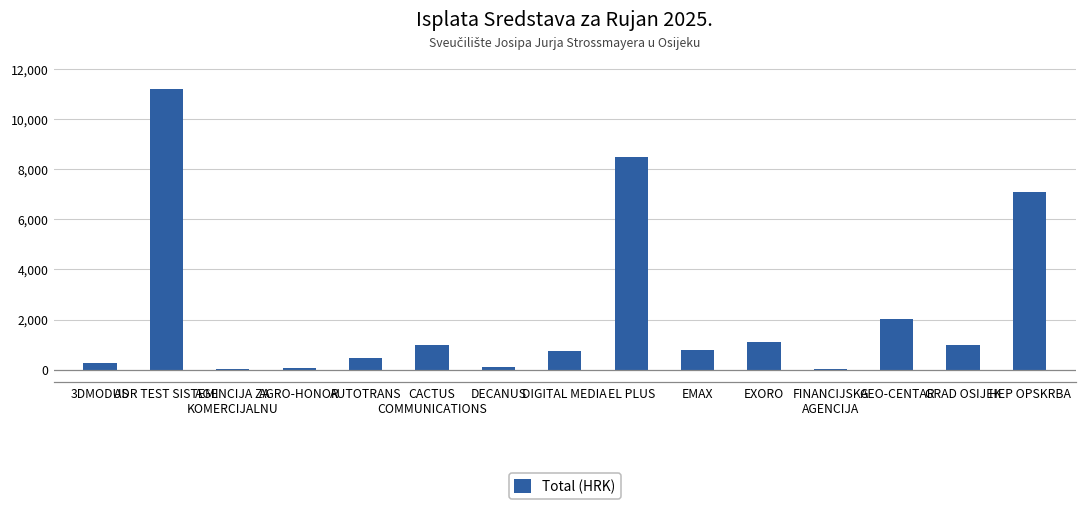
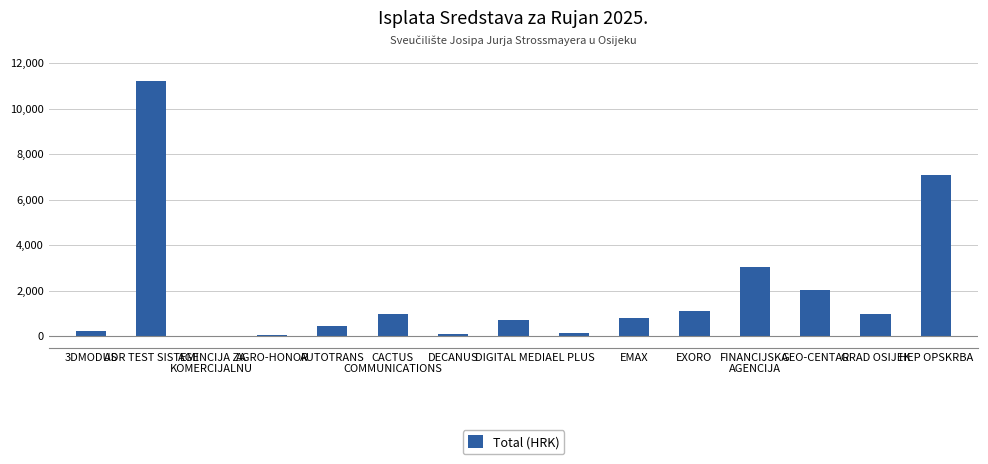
  {
    "CACTUS COMMUNICATIONS": "1,000",
    "DIGITAL MEDIA": "700",
-   "EL PLUS": "8,500",
+   "EL PLUS": "100",
    "EMAX": "800",
    "EXORO": "1,100",
-   "FINANCIJSKA AGENCIJA": "0",
+   "FINANCIJSKA AGENCIJA": "3,100",
    "GEO-CENTAR": "2,000"
  }
